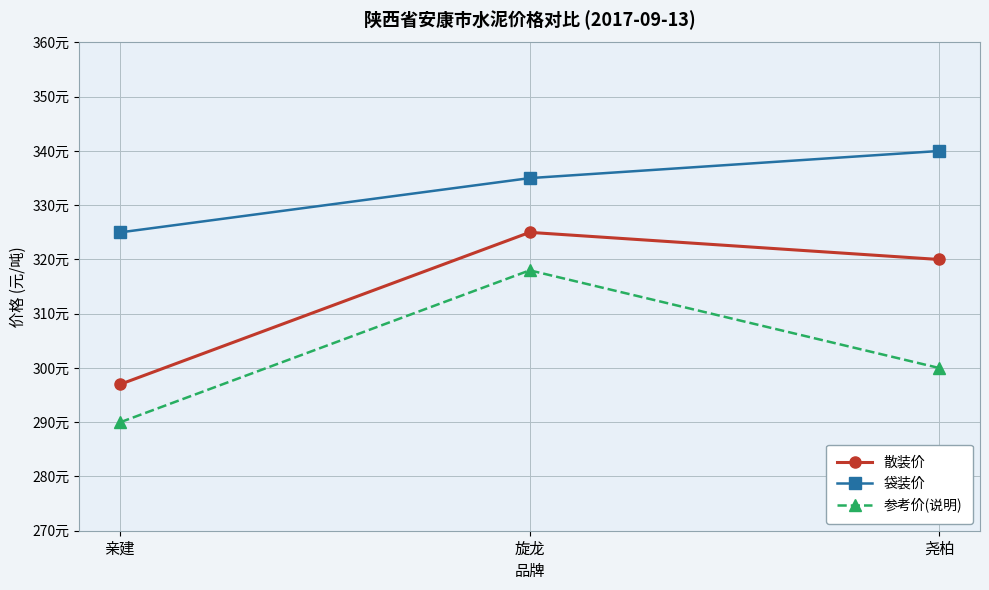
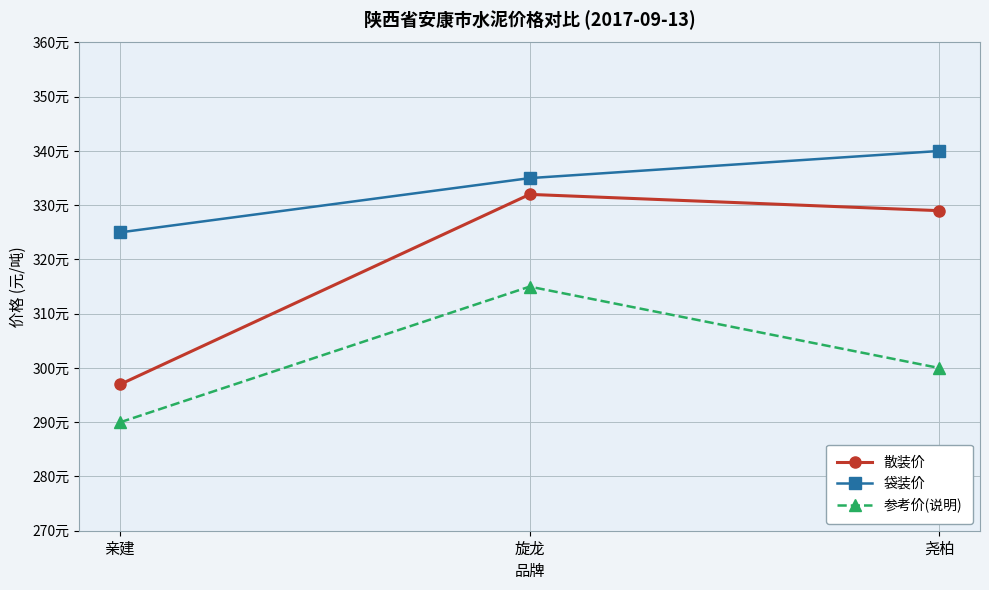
  {
    "散装价": {
      "亲建": "297元",
-     "旋龙": "325元",
-     "尧柏": "320元"
+     "旋龙": "332元",
+     "尧柏": "329元"
    },
    "袋装价": {
      "亲建": "325元",
      "旋龙": "335元",
      "尧柏": "340元"
    },
    "参考价(说明)": {
      "亲建": "290元",
-     "旋龙": "318元",
+     "旋龙": "315元",
      "尧柏": "300元"
    }
  }
